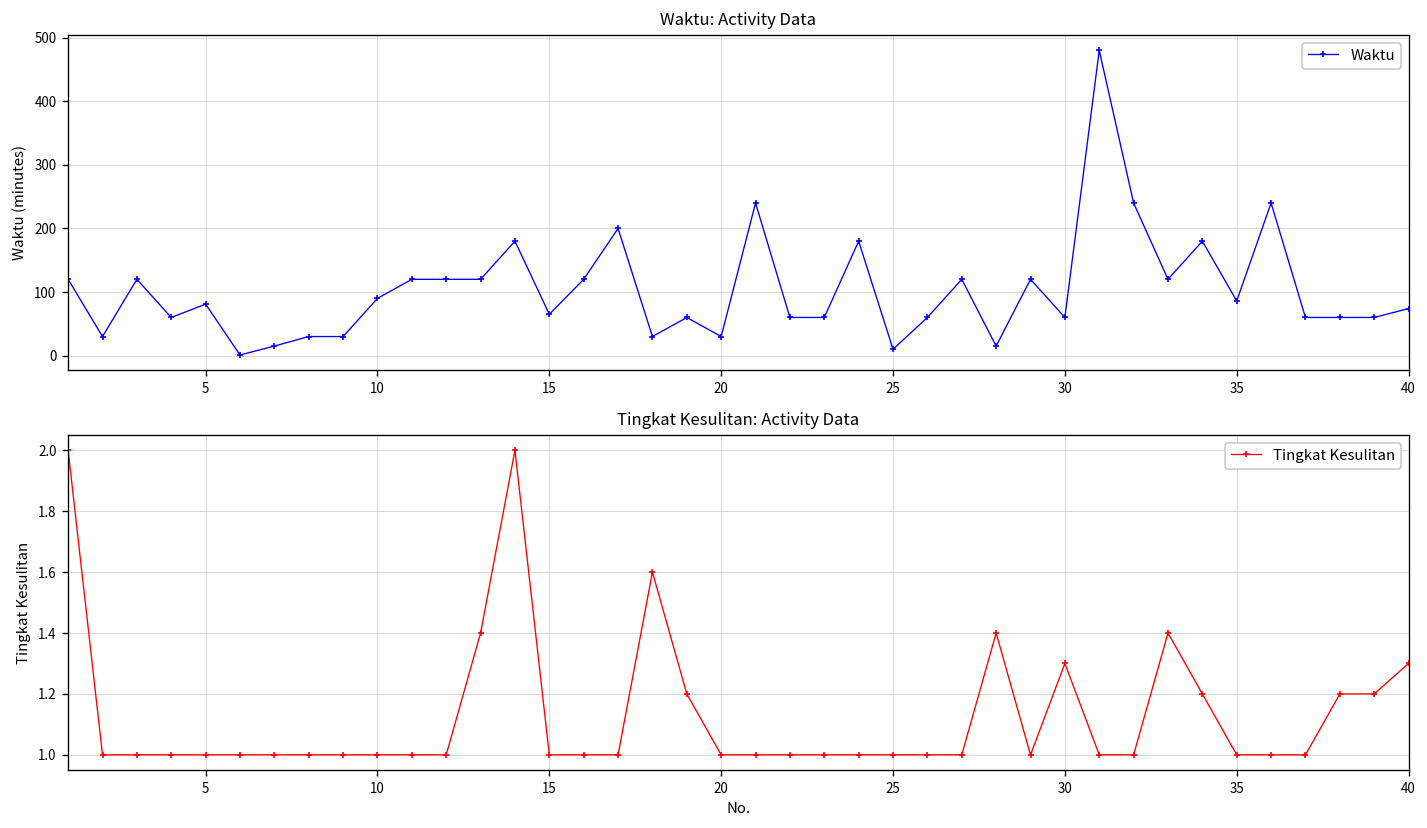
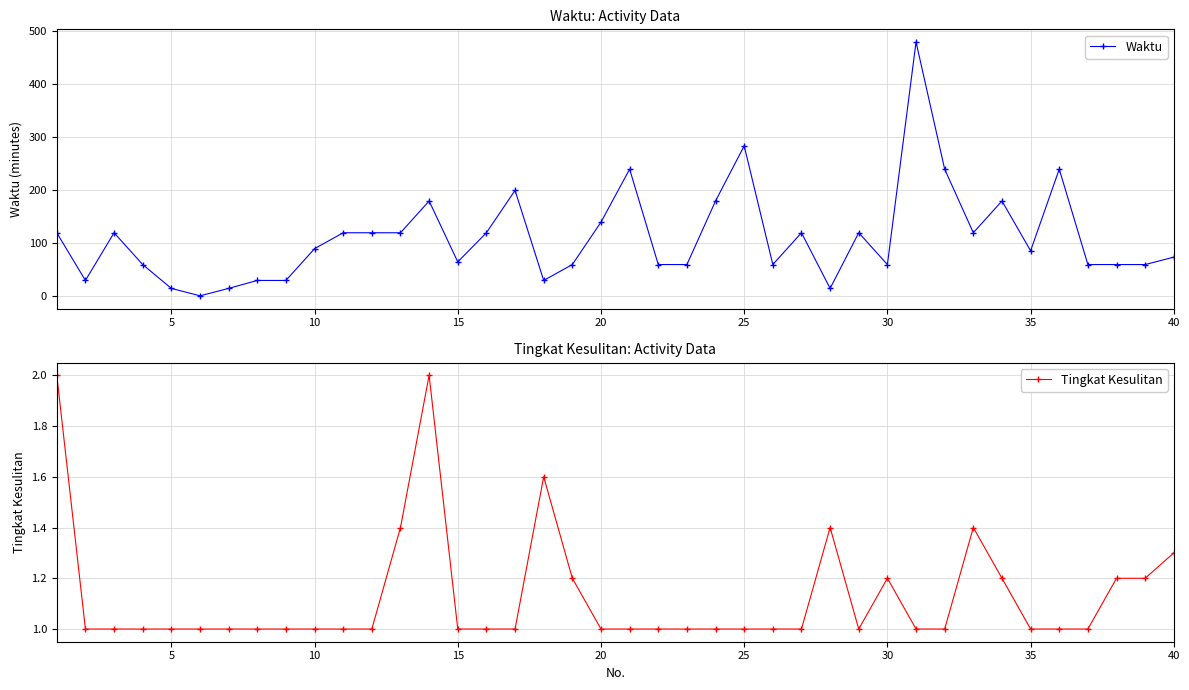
  {
    "Waktu: Activity Data": {
-     "5": 80,
+     "5": 20,
      "10": 90,
      "15": 70,
-     "20": 30,
-     "25": 10,
+     "20": 140,
+     "25": 280,
      "30": 60,
      "35": 90,
      "40": 70
    },
    "Tingkat Kesulitan: Activity Data": {
      "5": 1.0,
      "10": 1.0,
      "15": 1.0,
      "20": 1.0,
      "25": 1.0,
-     "30": 1.3,
+     "30": 1.2,
      "35": 1.0,
      "40": 1.3
    }
  }
